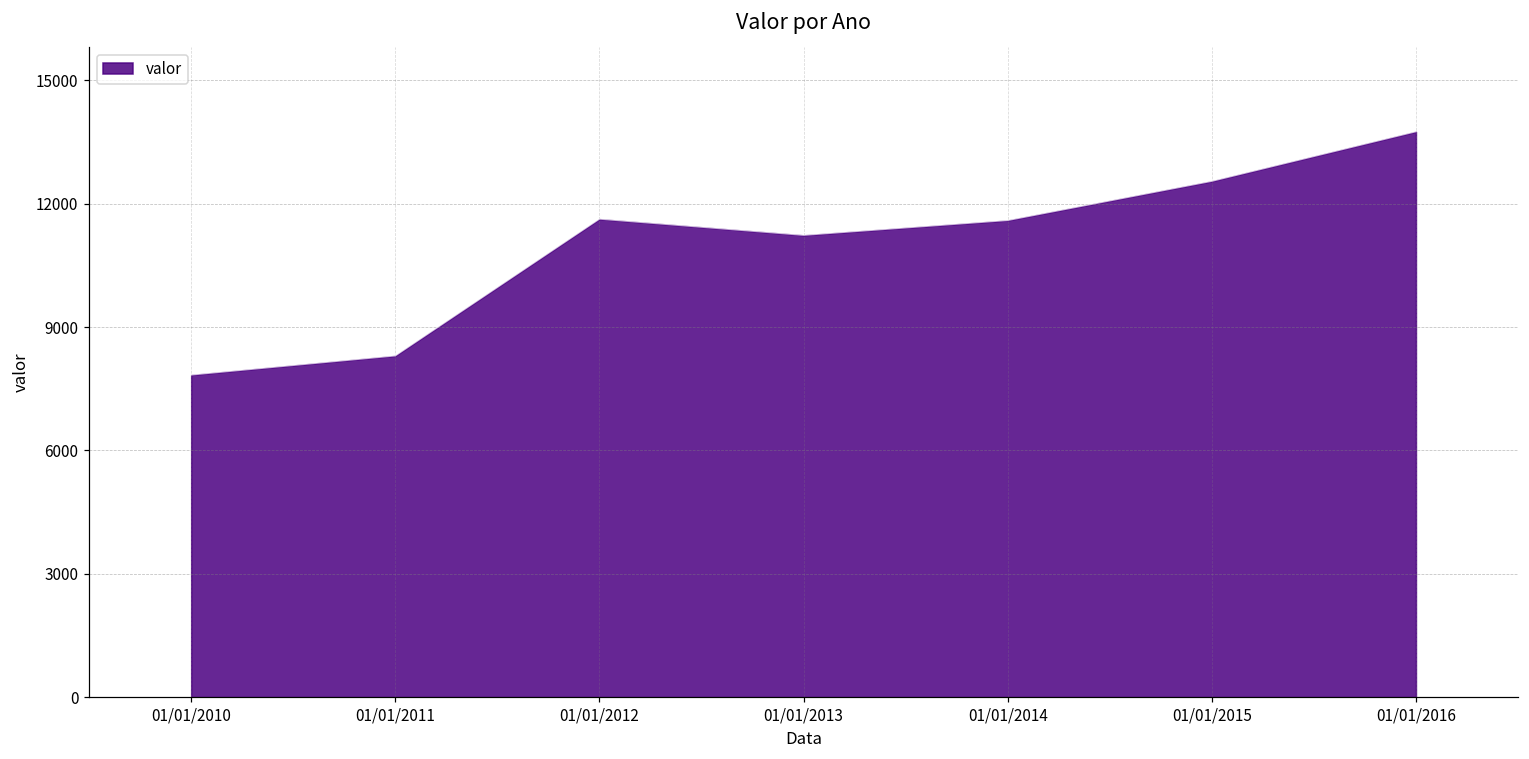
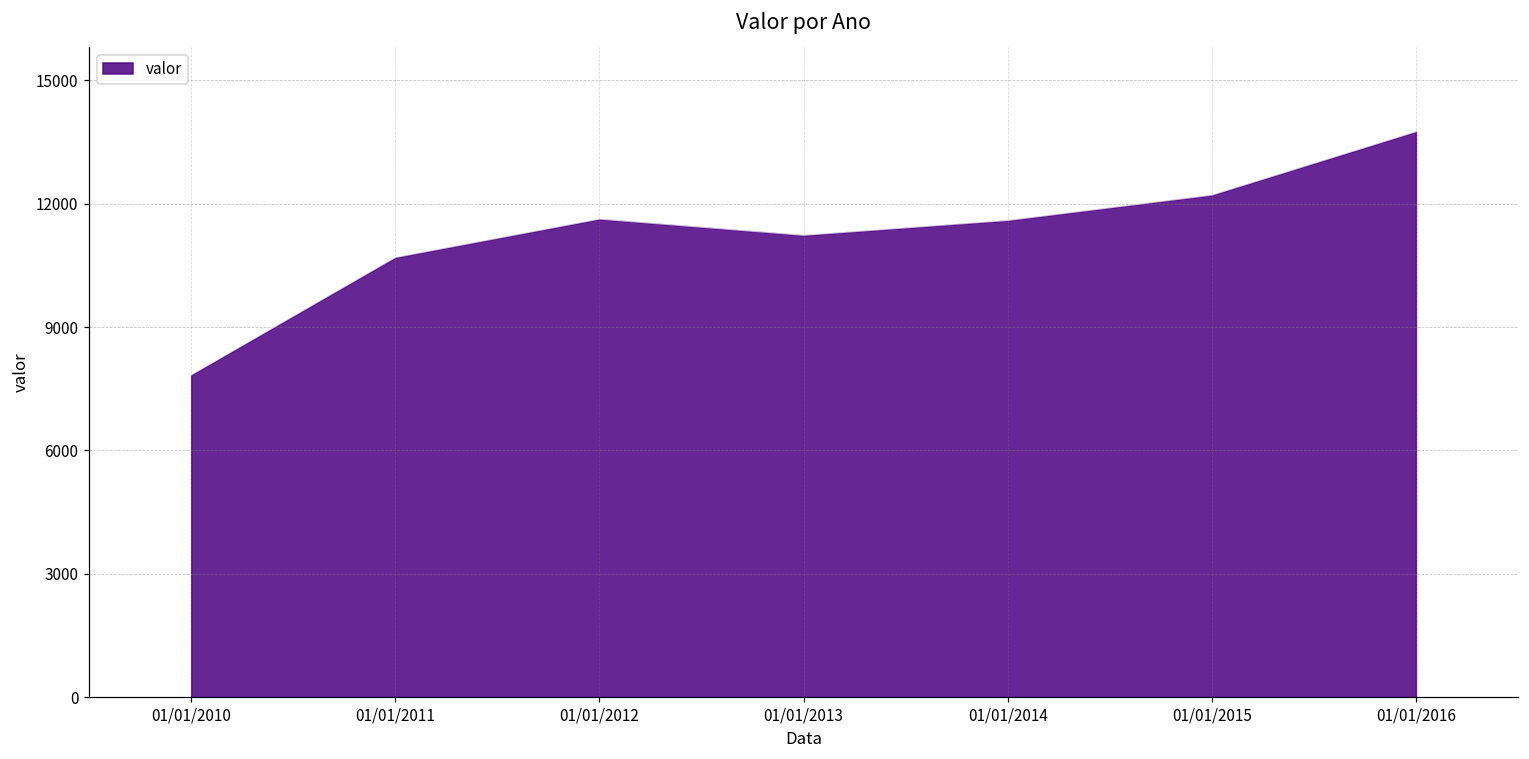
  {
    "01/01/2010": 7800,
-   "01/01/2011": 8300,
+   "01/01/2011": 10700,
    "01/01/2012": 11600,
    "01/01/2013": 11200,
    "01/01/2014": 11600,
-   "01/01/2015": 12500,
+   "01/01/2015": 12200,
    "01/01/2016": 13800
  }
